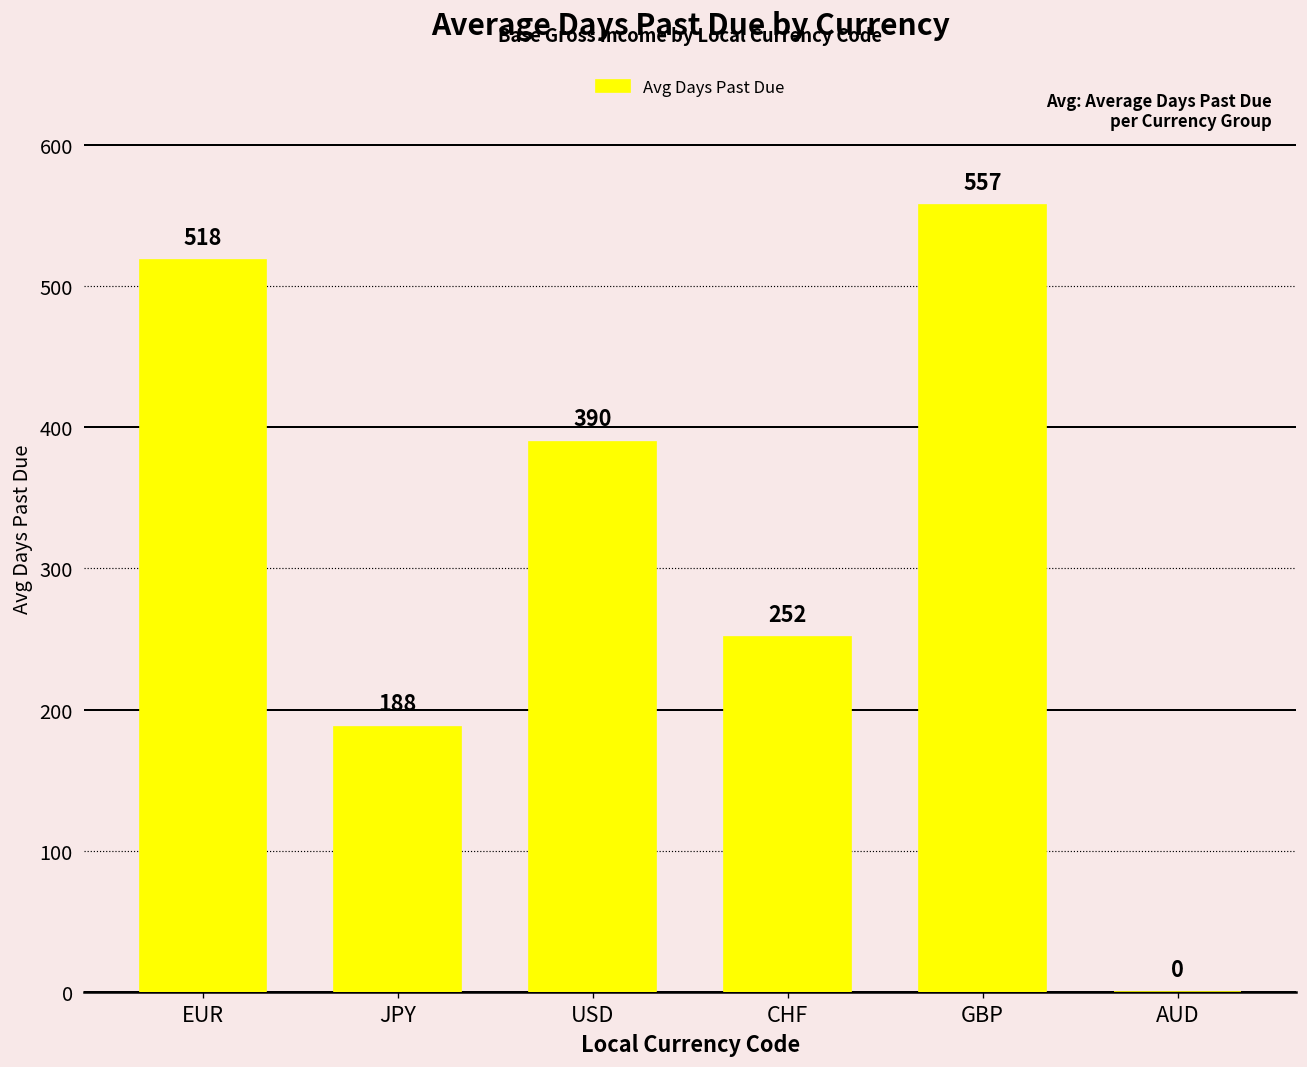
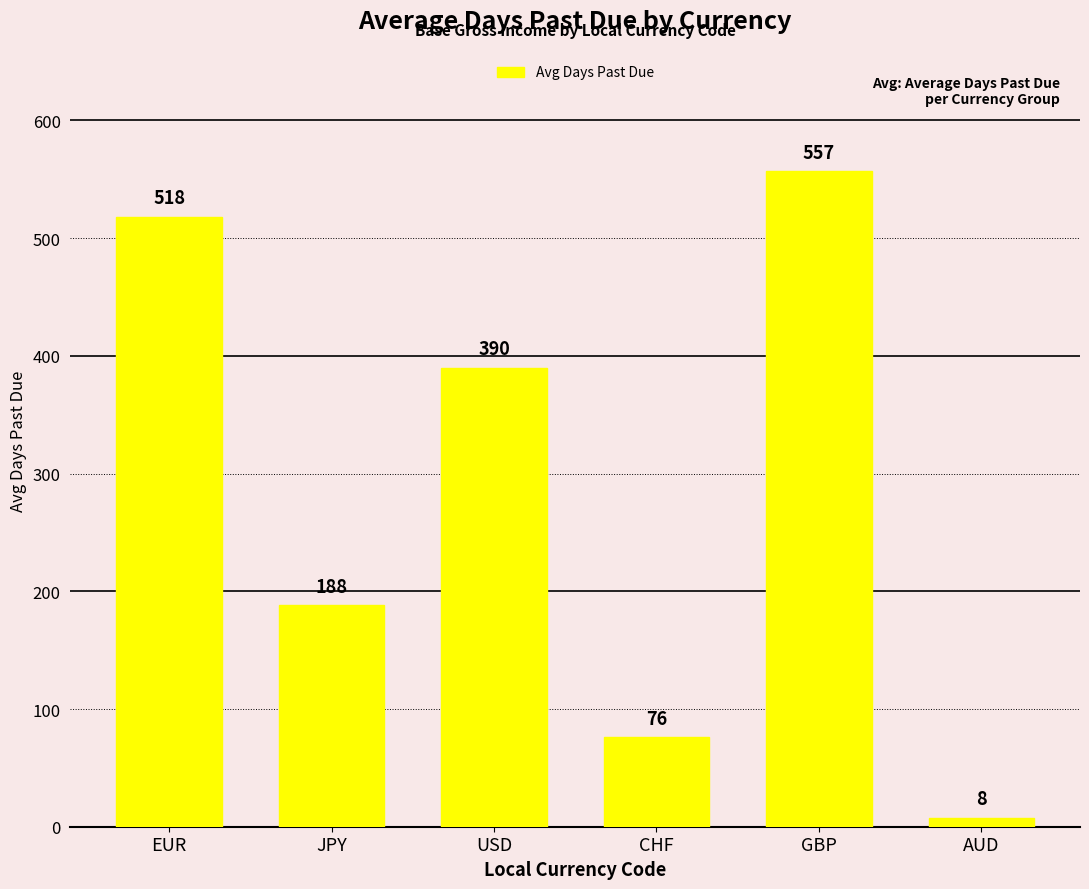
  {
    "EUR": 518,
    "JPY": 188,
    "USD": 390,
-   "CHF": 252,
+   "CHF": 76,
    "GBP": 557,
-   "AUD": 0
+   "AUD": 8
  }
